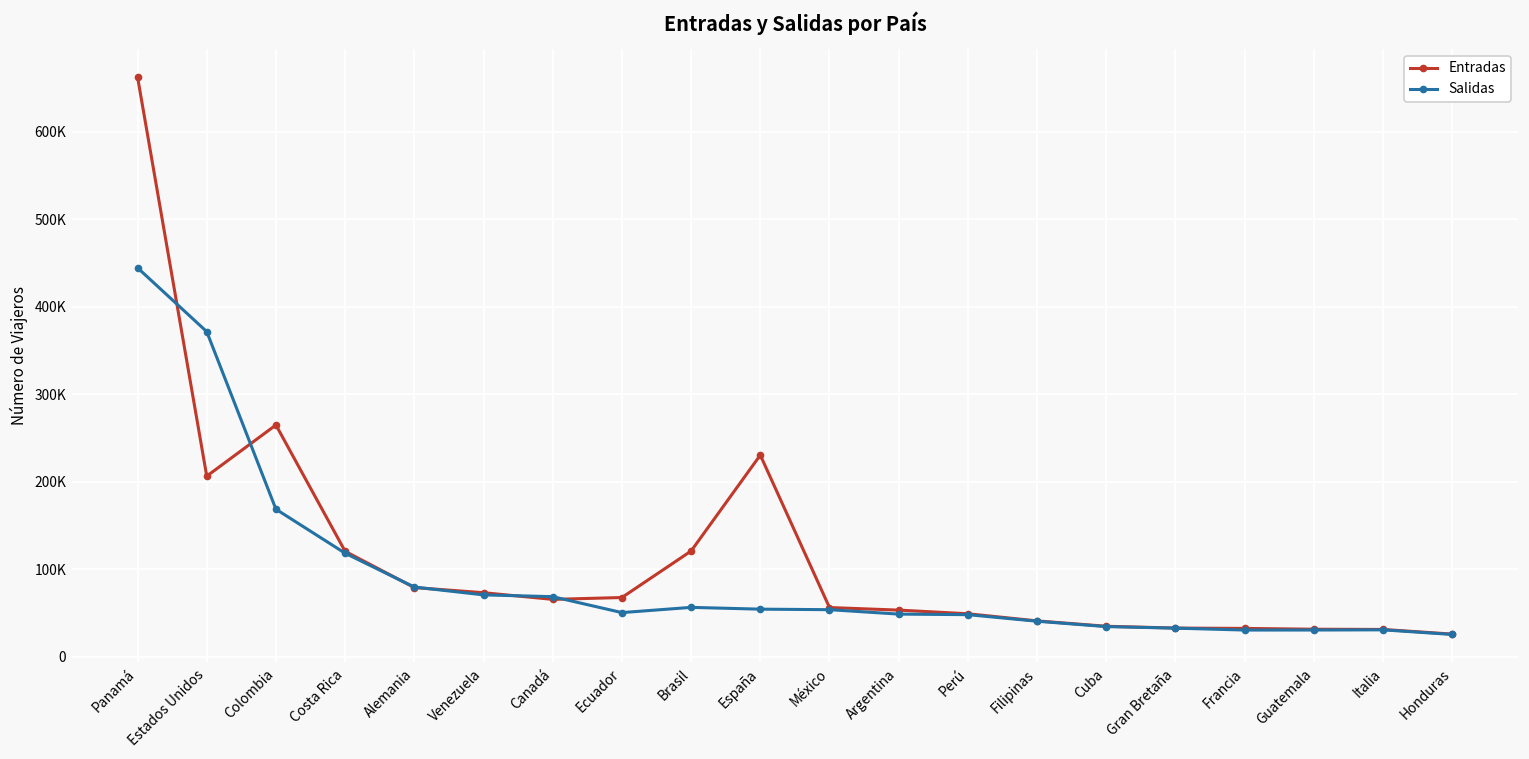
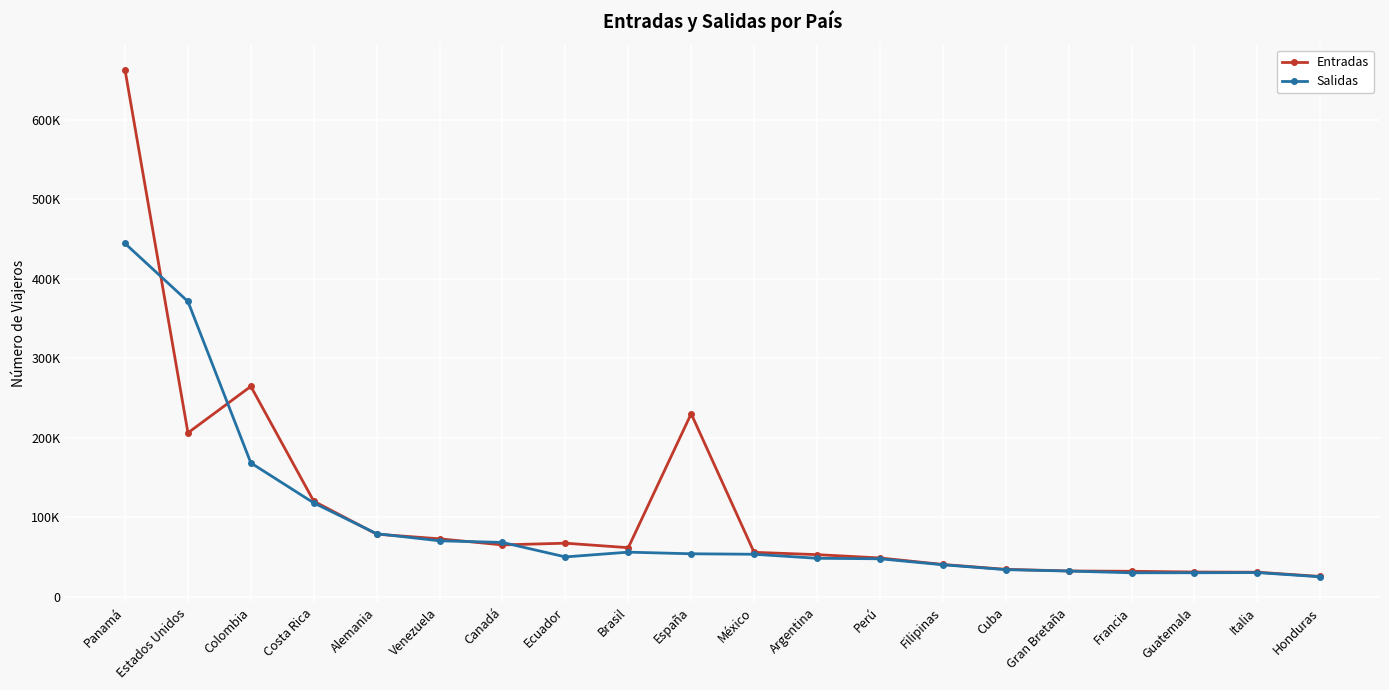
  {
    "Entradas": {
      "Panamá": 660000,
      "Estados Unidos": 210000,
      "Colombia": 260000,
      "Ecuador": 70000,
-     "Brasil": 120000,
+     "Brasil": 60000,
      "España": 230000,
      "Argentina": 50000
    },
    "Salidas": {
      "Panamá": 440000,
      "Estados Unidos": 370000,
      "Colombia": 170000,
      "Ecuador": 50000,
      "Brasil": 60000,
      "España": 50000,
      "Argentina": 50000
    }
  }
